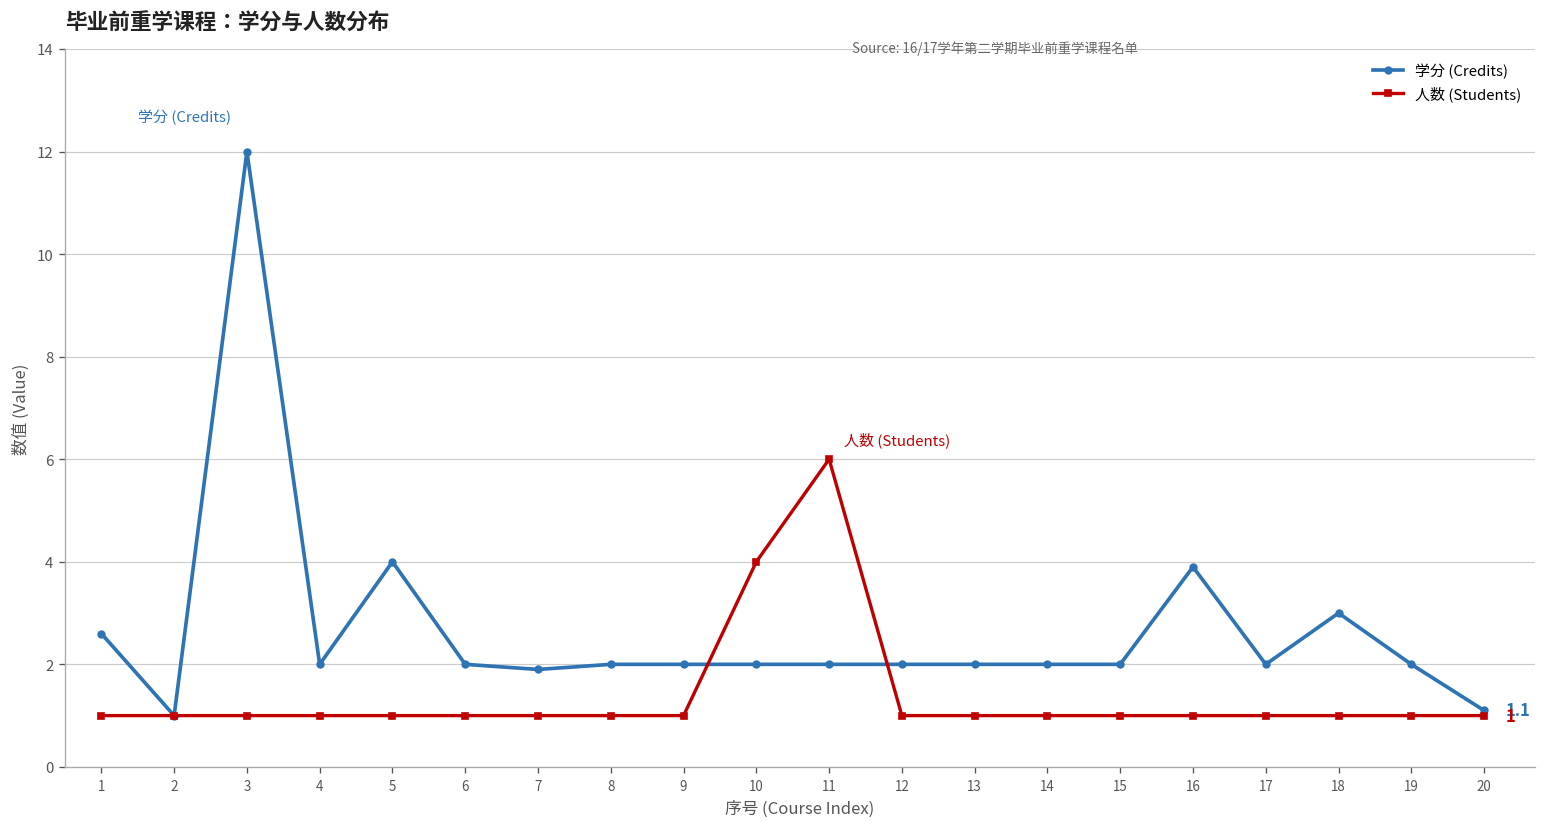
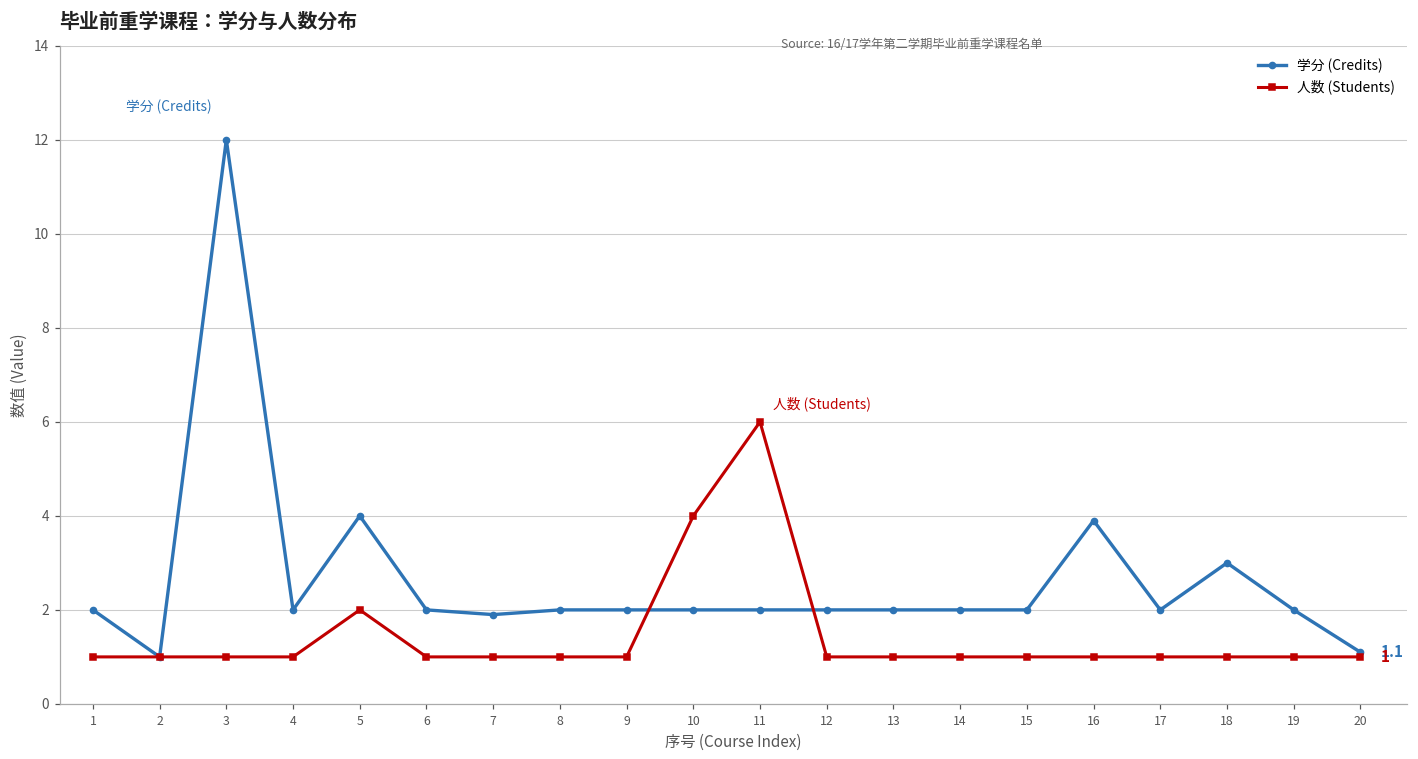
  {
    "学分 (Credits)": {
-     "1": 2.6,
+     "1": 2.0,
      "3": 12.0,
      "4": 2.0,
      "5": 4.0,
      "6": 2.0,
      "7": 1.9,
      "8": 2.0,
      "9": 2.0,
      "10": 2.0,
      "11": 2.0,
      "12": 2.0,
      "13": 2.0,
      "14": 2.0,
      "15": 2.0,
      "16": 3.9,
      "17": 2.0,
      "18": 3.0,
      "19": 2.0
    },
    "人数 (Students)": {
      "1": 1,
      "3": 1,
      "4": 1,
-     "5": 1,
+     "5": 2,
      "6": 1,
      "7": 1,
      "8": 1,
      "9": 1,
      "10": 4,
      "11": 6,
      "12": 1,
      "13": 1,
      "14": 1,
      "15": 1,
      "16": 1,
      "17": 1,
      "18": 1,
      "19": 1
    }
  }
